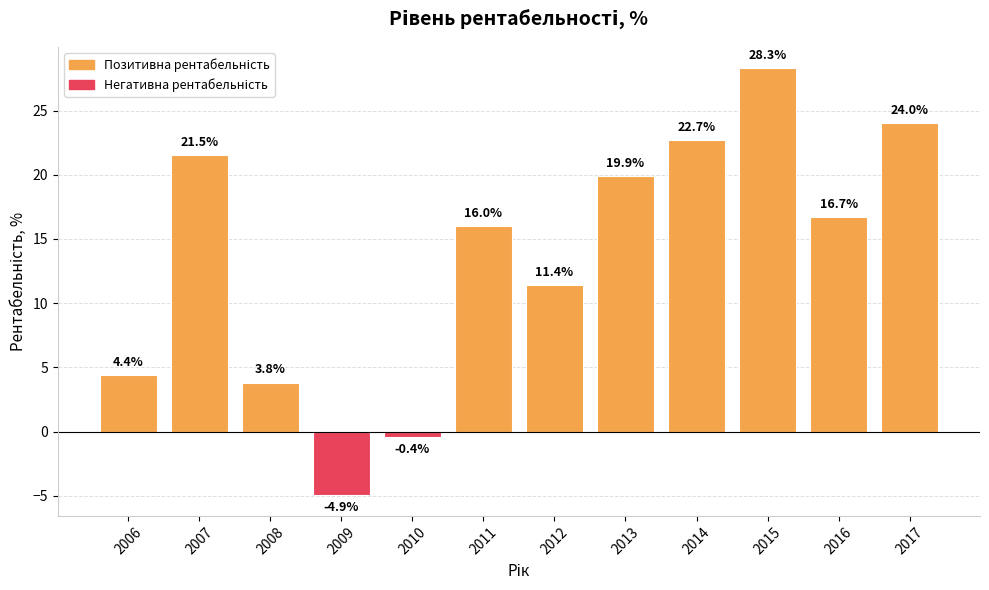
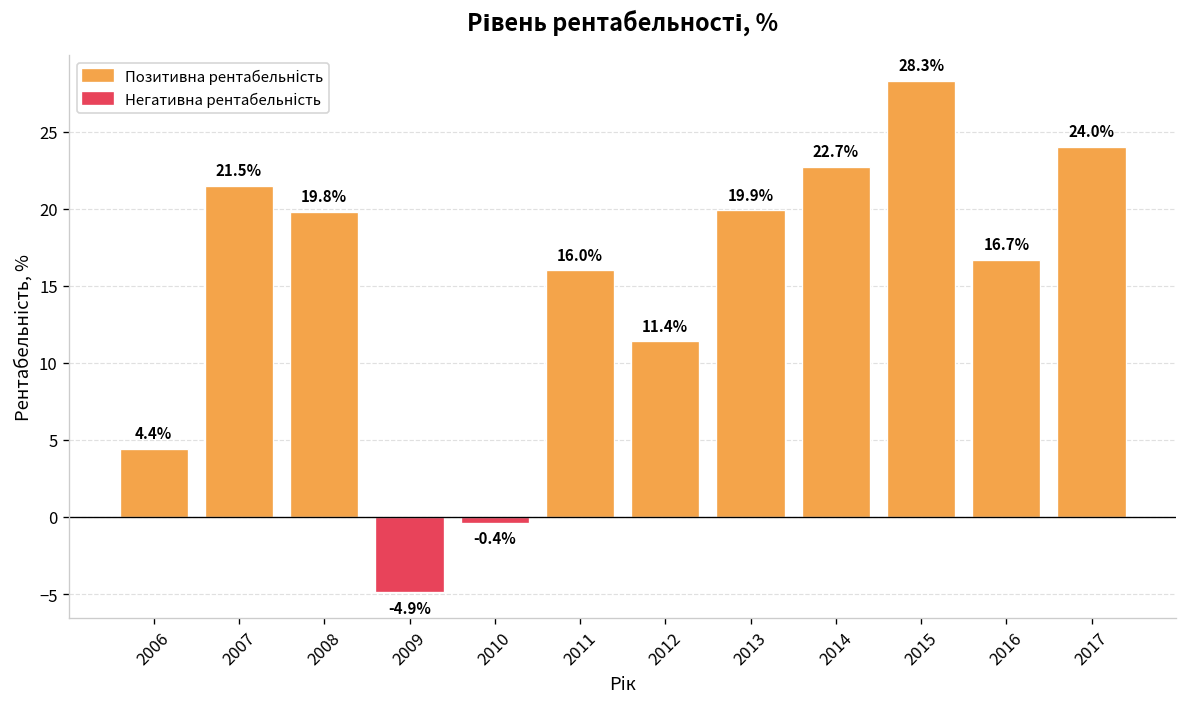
  {
    "2006": "4.4%",
    "2007": "21.5%",
-   "2008": "3.8%",
+   "2008": "19.8%",
    "2009": "-4.9%",
    "2010": "-0.4%",
    "2011": "16.0%",
    "2012": "11.4%",
    "2013": "19.9%",
    "2014": "22.7%",
    "2015": "28.3%",
    "2016": "16.7%",
    "2017": "24.0%"
  }
